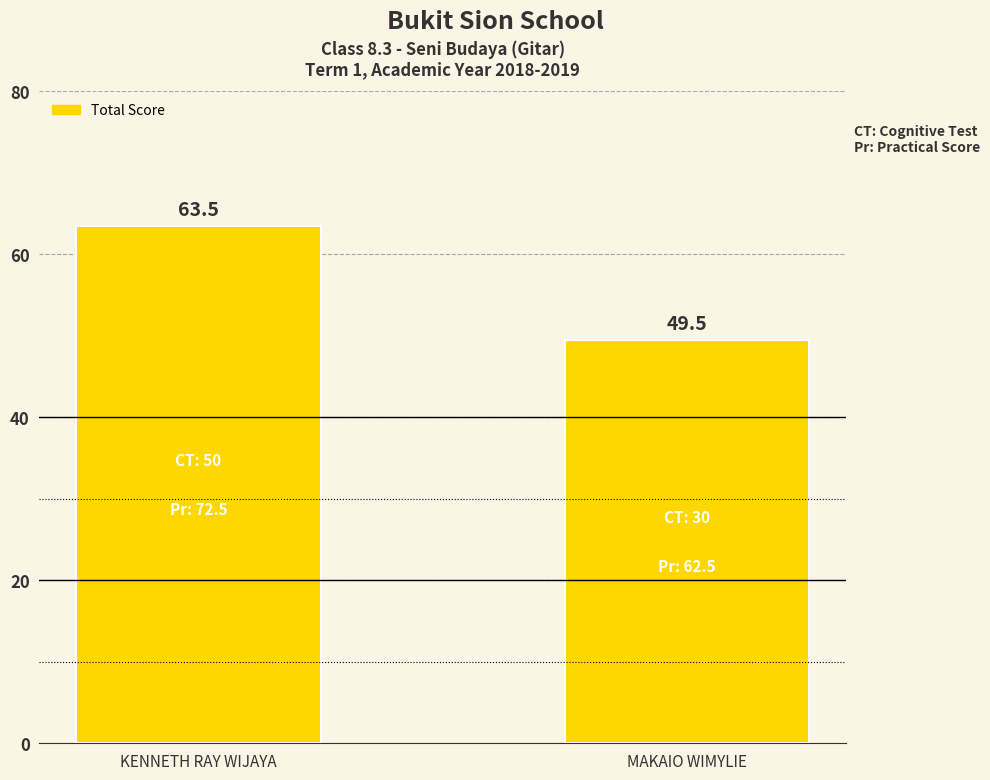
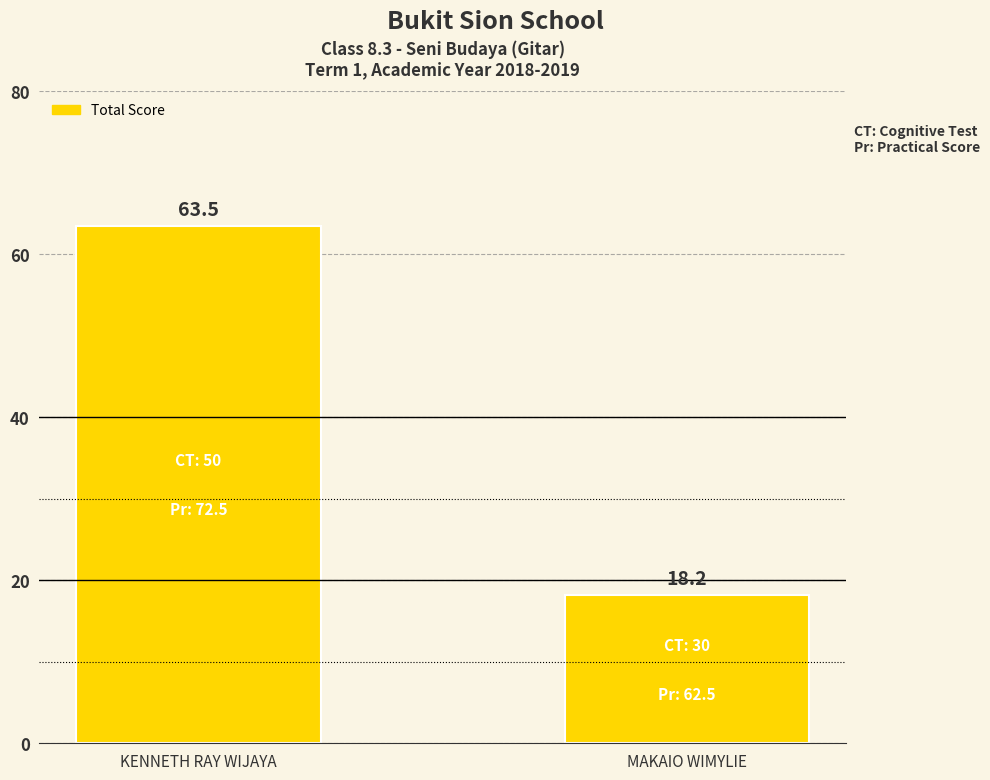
  {
    "KENNETH RAY WIJAYA": 63.5,
-   "MAKAIO WIMYLIE": 49.5
+   "MAKAIO WIMYLIE": 18.2
  }
